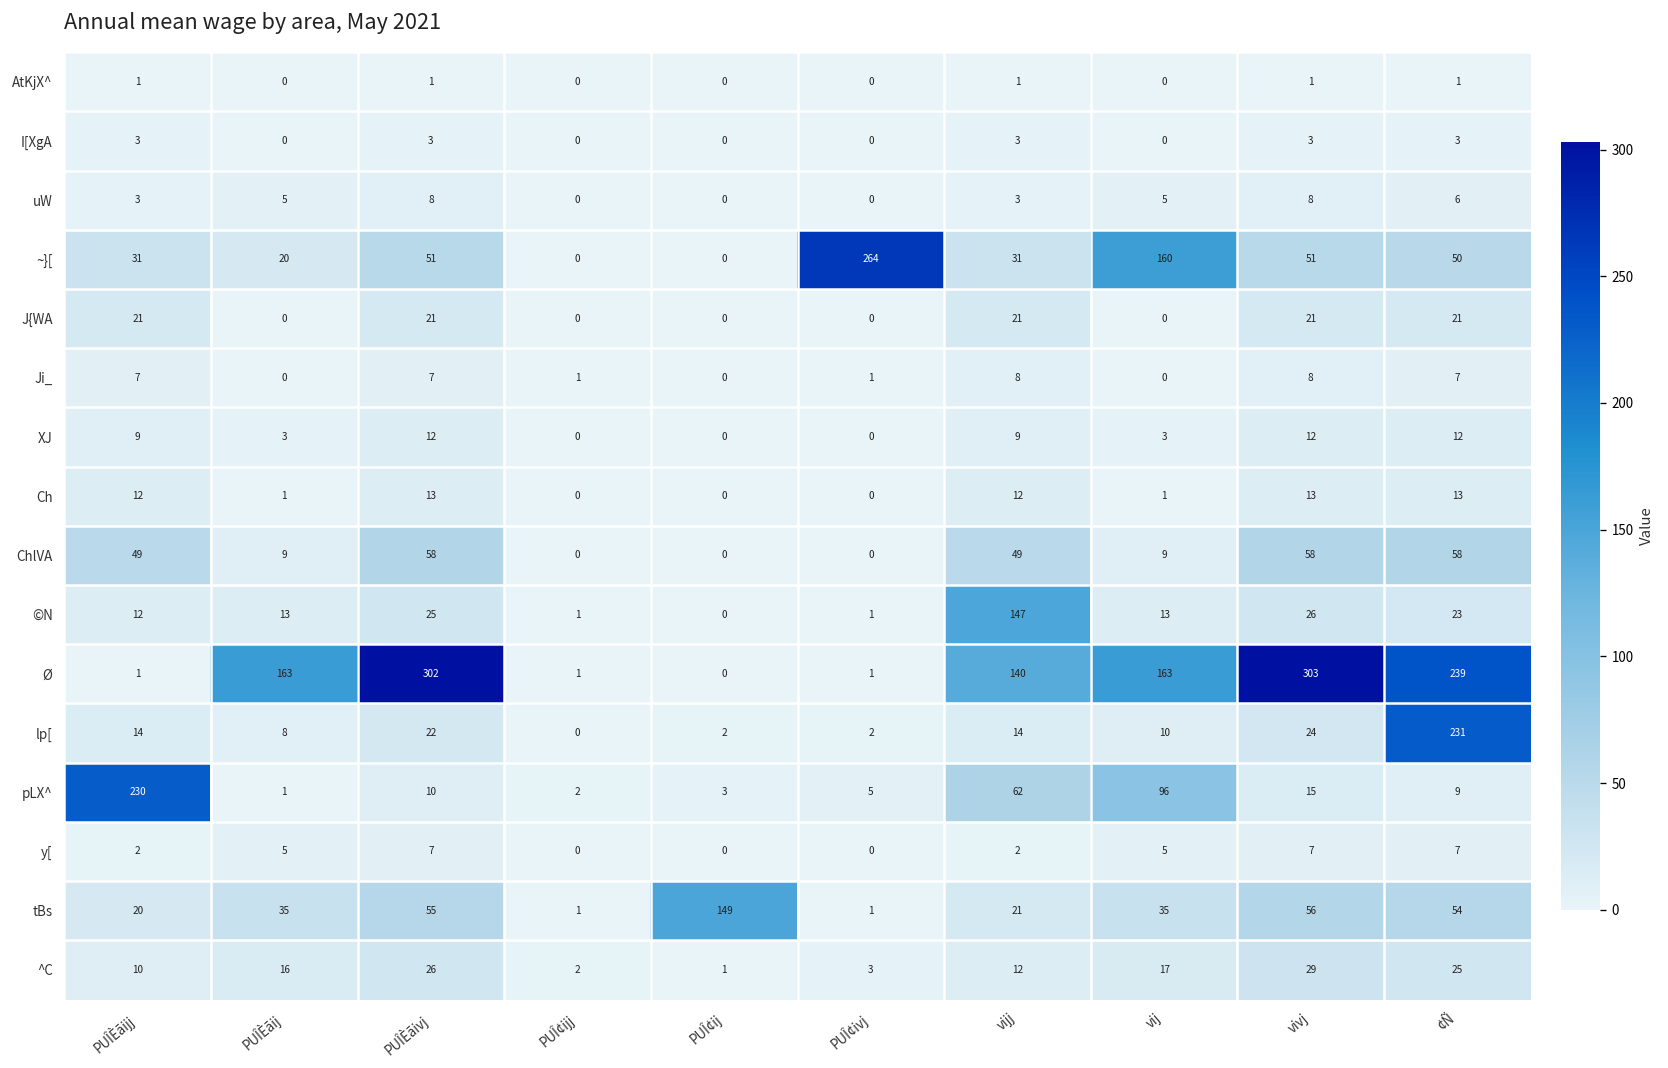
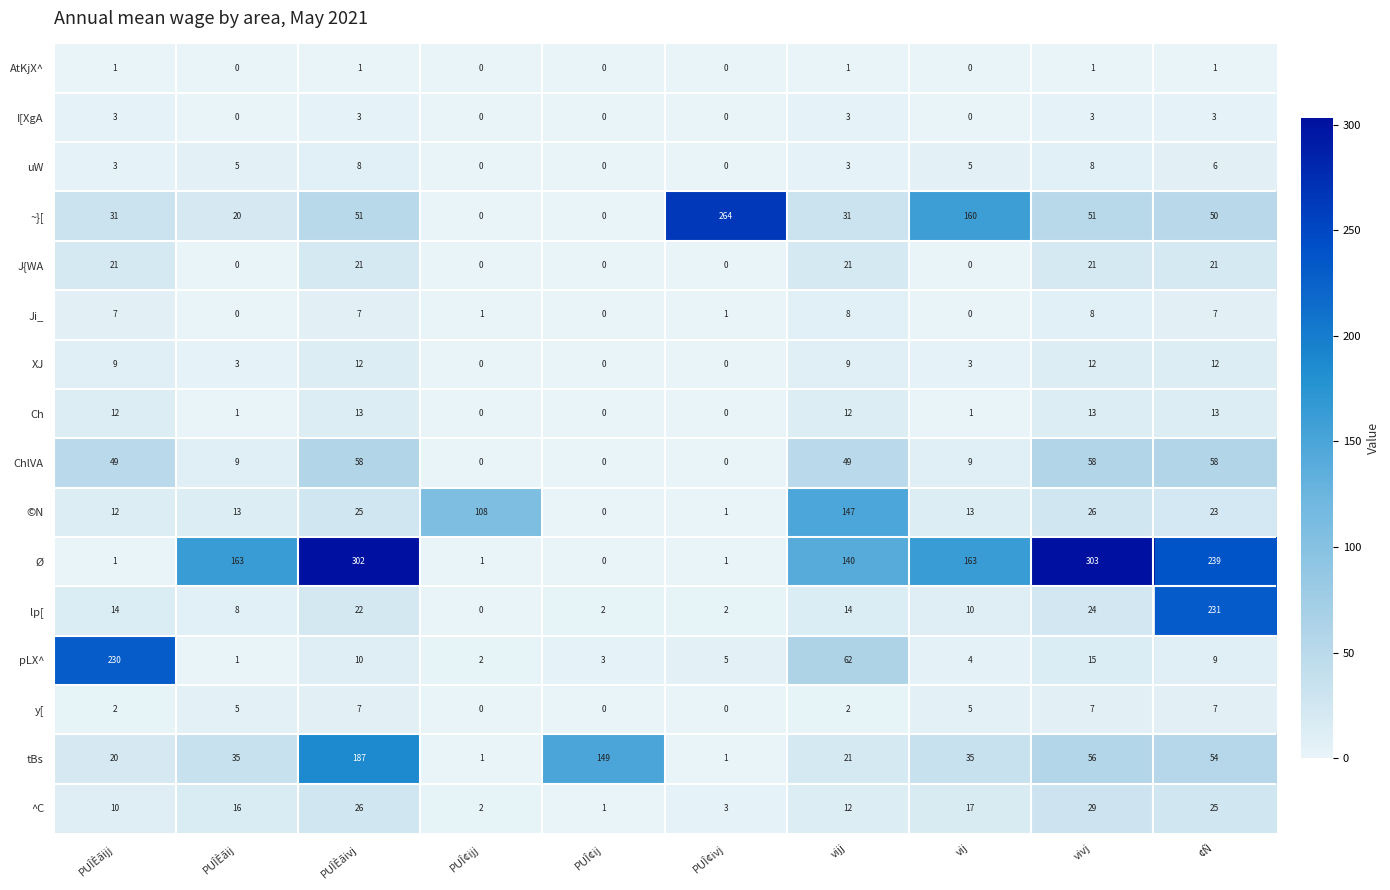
  {
    "AtKjX^": {
      "PUÎÈãijj": 1,
      "PUÎÈãij": 0,
      "PUÎÈãivj": 1,
      "PUÎ¢ijj": 0,
      "PUÎ¢ij": 0,
      "PUÎ¢ivj": 0,
      "vijj": 1,
      "vij": 0,
      "vivj": 1,
      "¢Ñ": 1
    },
    "I[XgA": {
      "PUÎÈãijj": 3,
      "PUÎÈãij": 0,
      "PUÎÈãivj": 3,
      "PUÎ¢ijj": 0,
      "PUÎ¢ij": 0,
      "PUÎ¢ivj": 0,
      "vijj": 3,
      "vij": 0,
      "vivj": 3,
      "¢Ñ": 3
    },
    "uW": {
      "PUÎÈãijj": 3,
      "PUÎÈãij": 5,
      "PUÎÈãivj": 8,
      "PUÎ¢ijj": 0,
      "PUÎ¢ij": 0,
      "PUÎ¢ivj": 0,
      "vijj": 3,
      "vij": 5,
      "vivj": 8,
      "¢Ñ": 6
    },
    "~}[": {
      "PUÎÈãijj": 31,
      "PUÎÈãij": 20,
      "PUÎÈãivj": 51,
      "PUÎ¢ijj": 0,
      "PUÎ¢ij": 0,
      "PUÎ¢ivj": 264,
      "vijj": 31,
      "vij": 160,
      "vivj": 51,
      "¢Ñ": 50
    },
    "J{WA": {
      "PUÎÈãijj": 21,
      "PUÎÈãij": 0,
      "PUÎÈãivj": 21,
      "PUÎ¢ijj": 0,
      "PUÎ¢ij": 0,
      "PUÎ¢ivj": 0,
      "vijj": 21,
      "vij": 0,
      "vivj": 21,
      "¢Ñ": 21
    },
    "Ji_": {
      "PUÎÈãijj": 7,
      "PUÎÈãij": 0,
      "PUÎÈãivj": 7,
      "PUÎ¢ijj": 1,
      "PUÎ¢ij": 0,
      "PUÎ¢ivj": 1,
      "vijj": 8,
      "vij": 0,
      "vivj": 8,
      "¢Ñ": 7
    },
    "XJ": {
      "PUÎÈãijj": 9,
      "PUÎÈãij": 3,
      "PUÎÈãivj": 12,
      "PUÎ¢ijj": 0,
      "PUÎ¢ij": 0,
      "PUÎ¢ivj": 0,
      "vijj": 9,
      "vij": 3,
      "vivj": 12,
      "¢Ñ": 12
    },
    "Ch": {
      "PUÎÈãijj": 12,
      "PUÎÈãij": 1,
      "PUÎÈãivj": 13,
      "PUÎ¢ijj": 0,
      "PUÎ¢ij": 0,
      "PUÎ¢ivj": 0,
      "vijj": 12,
      "vij": 1,
      "vivj": 13,
      "¢Ñ": 13
    },
    "ChlVA": {
      "PUÎÈãijj": 49,
      "PUÎÈãij": 9,
      "PUÎÈãivj": 58,
      "PUÎ¢ijj": 0,
      "PUÎ¢ij": 0,
      "PUÎ¢ivj": 0,
      "vijj": 49,
      "vij": 9,
      "vivj": 58,
      "¢Ñ": 58
    },
    "©N": {
      "PUÎÈãijj": 12,
      "PUÎÈãij": 13,
      "PUÎÈãivj": 25,
-     "PUÎ¢ijj": 1,
+     "PUÎ¢ijj": 108,
      "PUÎ¢ij": 0,
      "PUÎ¢ivj": 1,
      "vijj": 147,
      "vij": 13,
      "vivj": 26,
      "¢Ñ": 23
    },
    "Ø": {
      "PUÎÈãijj": 1,
      "PUÎÈãij": 163,
      "PUÎÈãivj": 302,
      "PUÎ¢ijj": 1,
      "PUÎ¢ij": 0,
      "PUÎ¢ivj": 1,
      "vijj": 140,
      "vij": 163,
      "vivj": 303,
      "¢Ñ": 239
    },
    "lp[": {
      "PUÎÈãijj": 14,
      "PUÎÈãij": 8,
      "PUÎÈãivj": 22,
      "PUÎ¢ijj": 0,
      "PUÎ¢ij": 2,
      "PUÎ¢ivj": 2,
      "vijj": 14,
      "vij": 10,
      "vivj": 24,
      "¢Ñ": 231
    },
    "pLX^": {
      "PUÎÈãijj": 230,
      "PUÎÈãij": 1,
      "PUÎÈãivj": 10,
      "PUÎ¢ijj": 2,
      "PUÎ¢ij": 3,
      "PUÎ¢ivj": 5,
      "vijj": 62,
-     "vij": 96,
+     "vij": 4,
      "vivj": 15,
      "¢Ñ": 9
    },
    "y[": {
      "PUÎÈãijj": 2,
      "PUÎÈãij": 5,
      "PUÎÈãivj": 7,
      "PUÎ¢ijj": 0,
      "PUÎ¢ij": 0,
      "PUÎ¢ivj": 0,
      "vijj": 2,
      "vij": 5,
      "vivj": 7,
      "¢Ñ": 7
    },
    "tBs": {
      "PUÎÈãijj": 20,
      "PUÎÈãij": 35,
-     "PUÎÈãivj": 55,
+     "PUÎÈãivj": 187,
      "PUÎ¢ijj": 1,
      "PUÎ¢ij": 149,
      "PUÎ¢ivj": 1,
      "vijj": 21,
      "vij": 35,
      "vivj": 56,
      "¢Ñ": 54
    },
    "^C": {
      "PUÎÈãijj": 10,
      "PUÎÈãij": 16,
      "PUÎÈãivj": 26,
      "PUÎ¢ijj": 2,
      "PUÎ¢ij": 1,
      "PUÎ¢ivj": 3,
      "vijj": 12,
      "vij": 17,
      "vivj": 29,
      "¢Ñ": 25
    }
  }
